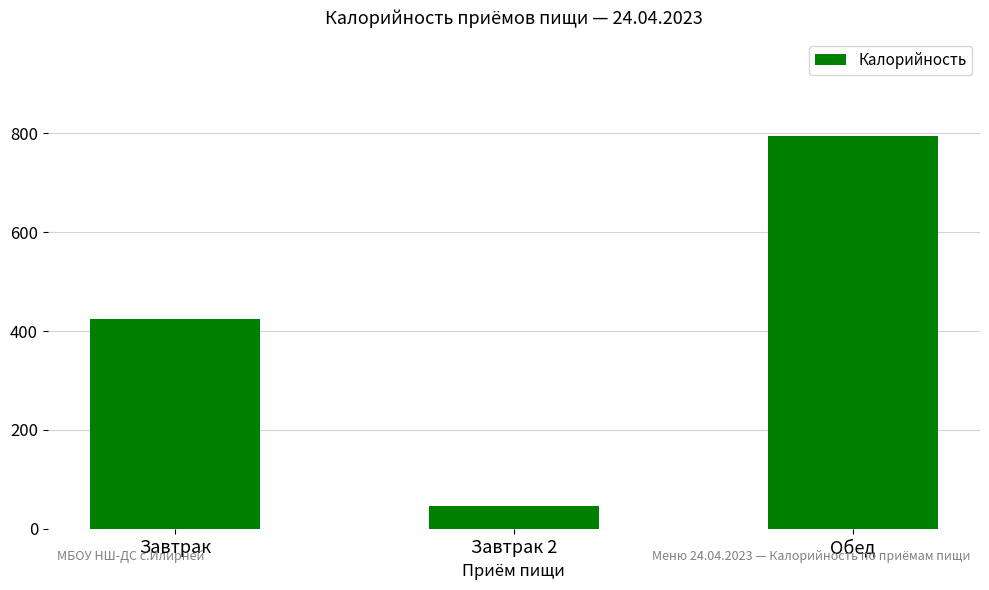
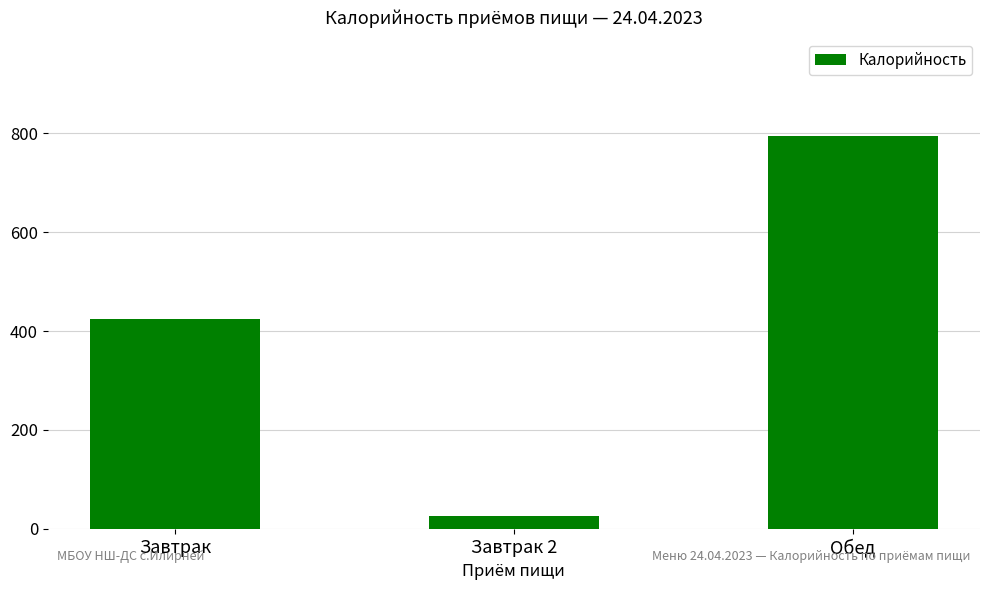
  {
    "Завтрак": 420,
-   "Завтрак 2": 50,
+   "Завтрак 2": 30,
    "Обед": 790
  }
